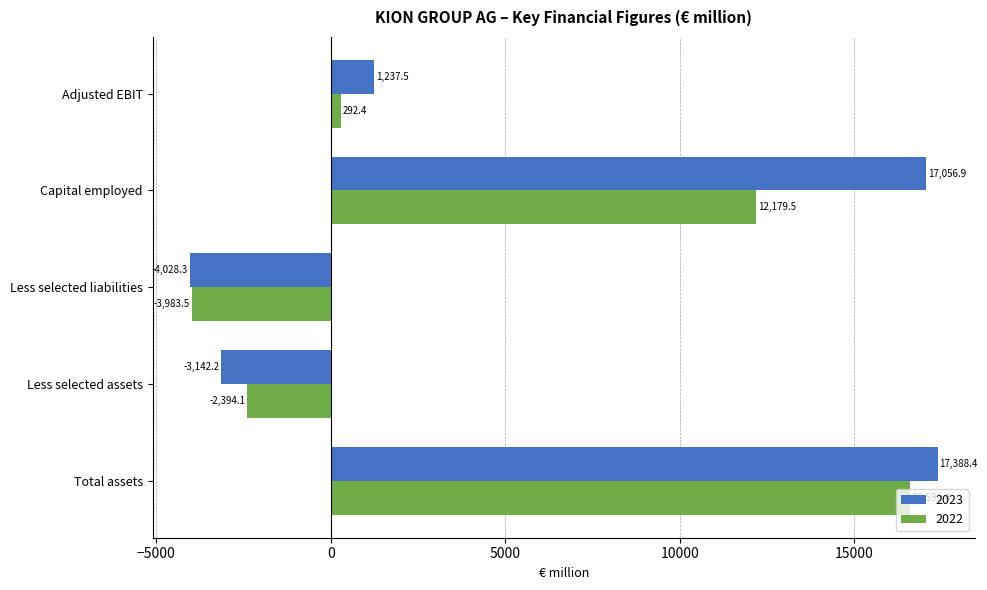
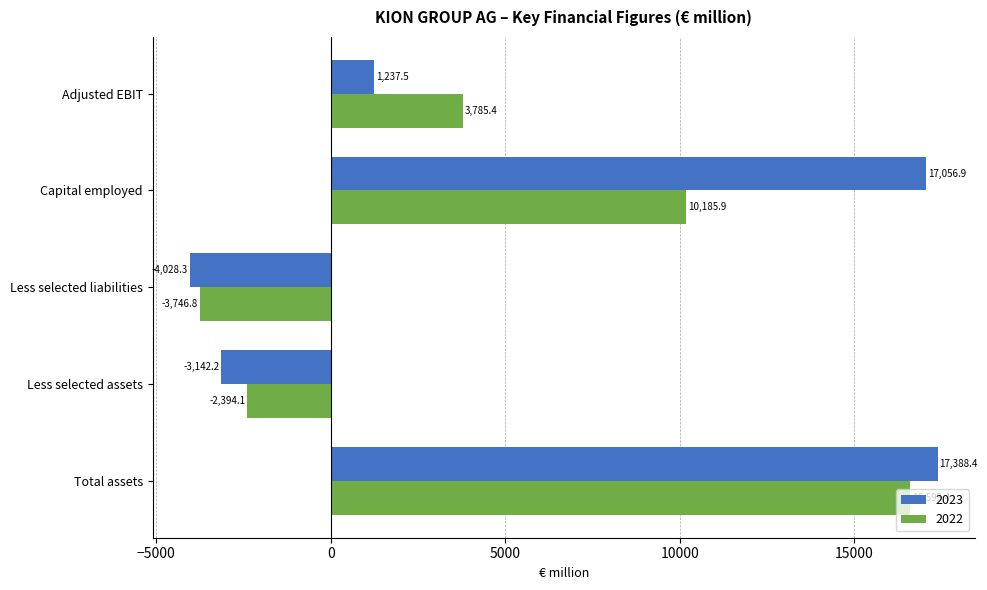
  {
    "2023": {
      "Adjusted EBIT": "1,237.5",
      "Capital employed": "17,056.9",
      "Less selected liabilities": "-4,028.3",
      "Less selected assets": "-3,142.2",
      "Total assets": "17,388.4"
    },
    "2022": {
-     "Adjusted EBIT": "292.4",
-     "Capital employed": "12,179.5",
-     "Less selected liabilities": "-3,983.5",
+     "Adjusted EBIT": "3,785.4",
+     "Capital employed": "10,185.9",
+     "Less selected liabilities": "-3,746.8",
      "Less selected assets": "-2,394.1"
    }
  }
